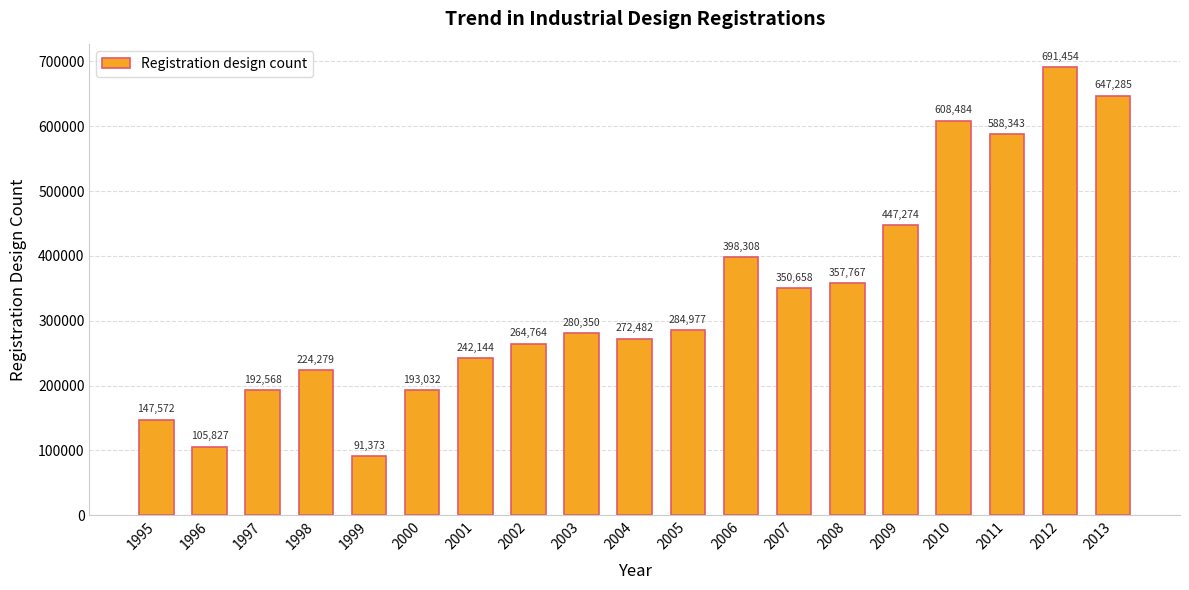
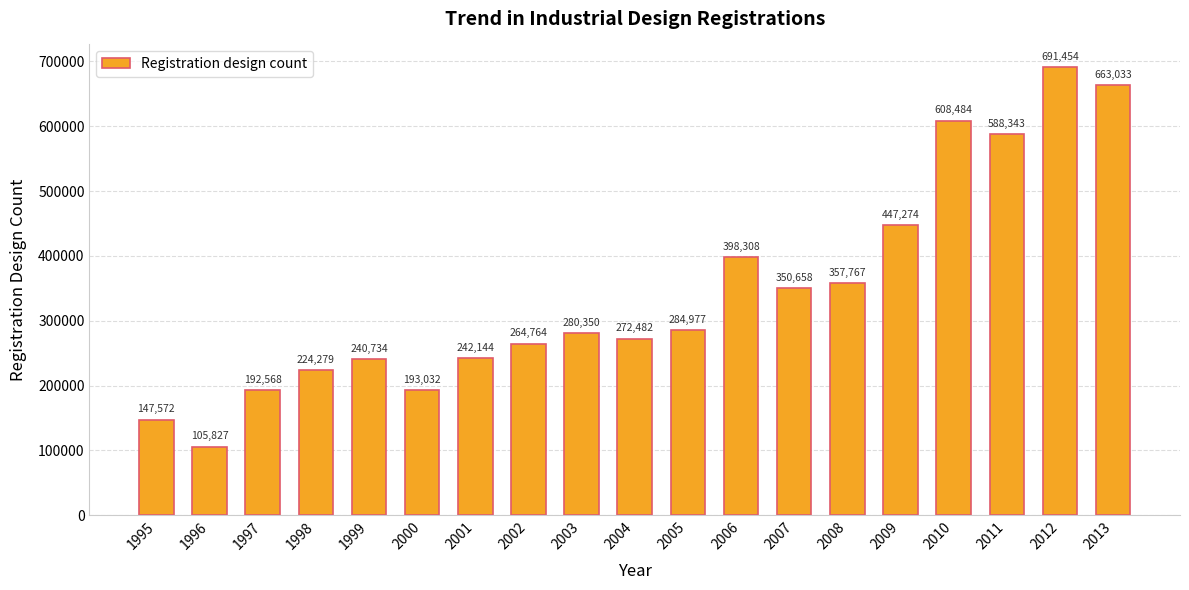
  {
    "1995": "147,572",
    "1996": "105,827",
    "1997": "192,568",
    "1998": "224,279",
-   "1999": "91,373",
+   "1999": "240,734",
    "2000": "193,032",
    "2001": "242,144",
    "2002": "264,764",
    "2003": "280,350",
    "2004": "272,482",
    "2005": "284,977",
    "2006": "398,308",
    "2007": "350,658",
    "2008": "357,767",
    "2009": "447,274",
    "2010": "608,484",
    "2011": "588,343",
    "2012": "691,454",
-   "2013": "647,285"
+   "2013": "663,033"
  }
